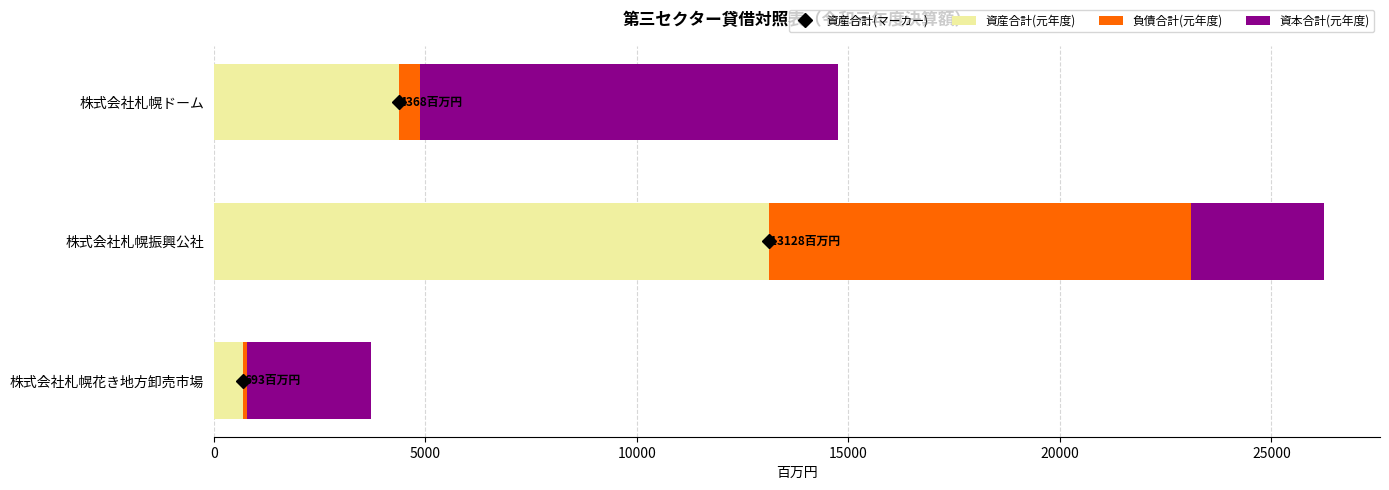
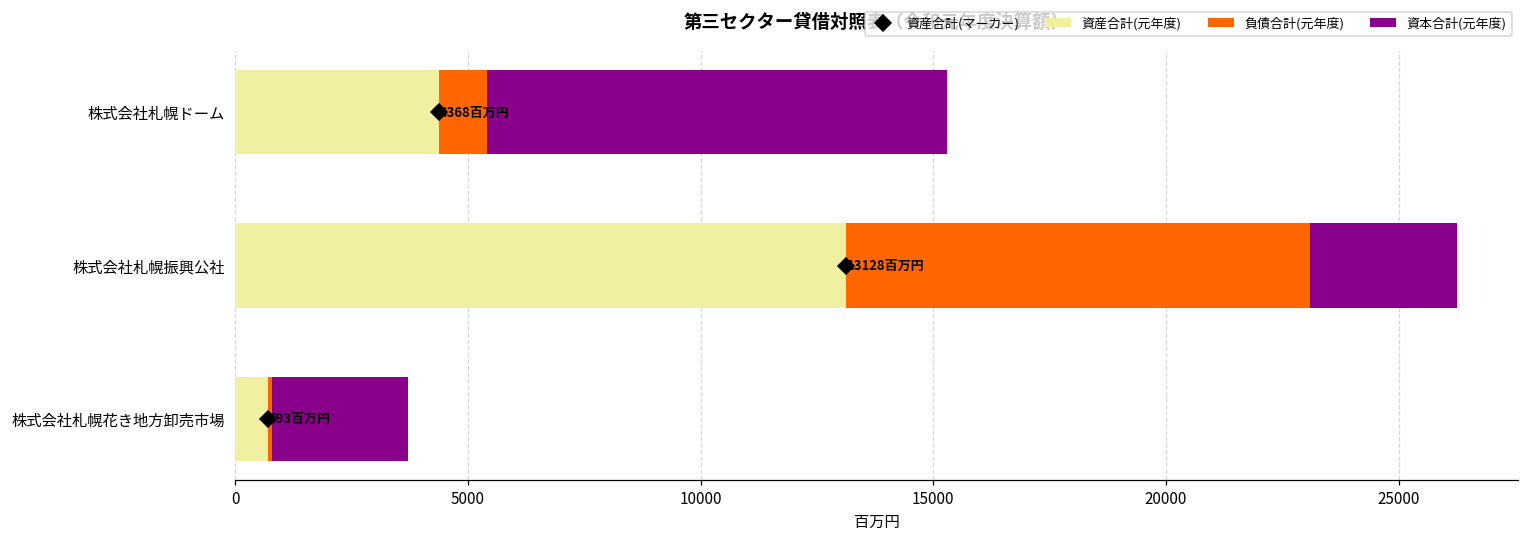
  {
    "負債合計(元年度)": {
-     "株式会社札幌ドーム": 500,
+     "株式会社札幌ドーム": 1000,
      "株式会社札幌花き地方卸売市場": 100
    },
    "資本合計(元年度)": {
      "株式会社札幌振興公社": 3200
    }
  }
